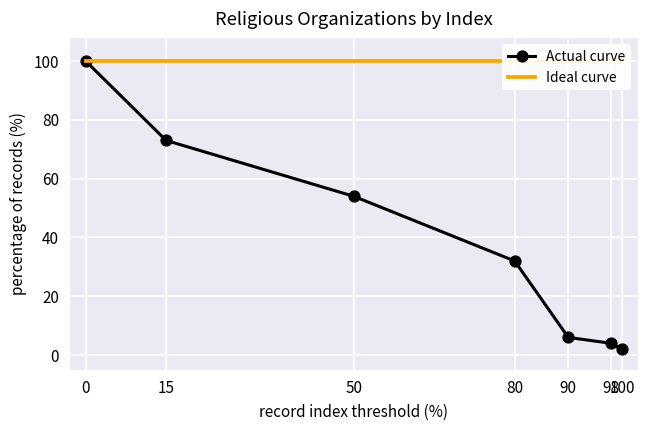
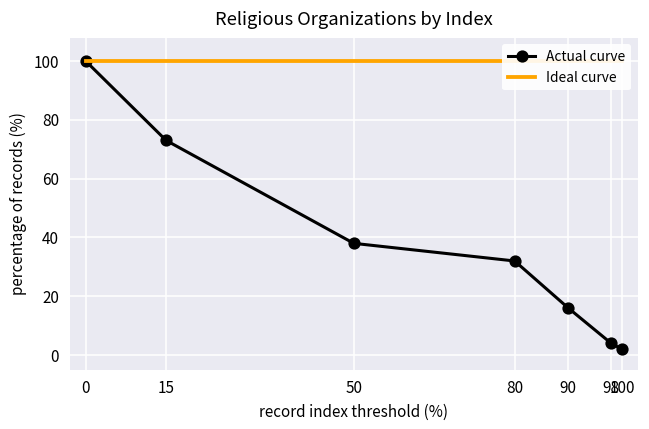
  {
    "Actual curve": {
      "15": 73,
-     "50": 54,
+     "50": 38,
      "80": 32,
-     "90": 6
+     "90": 16
    },
    "Ideal curve": {
      "15": 100,
      "50": 100
    }
  }
